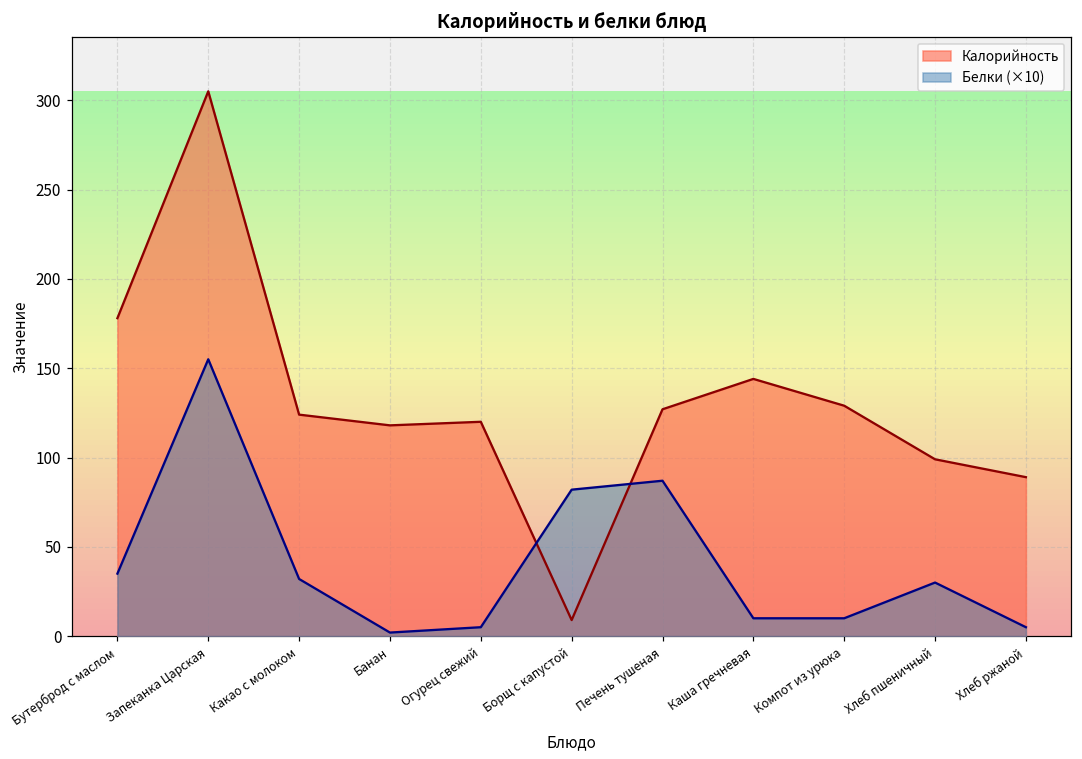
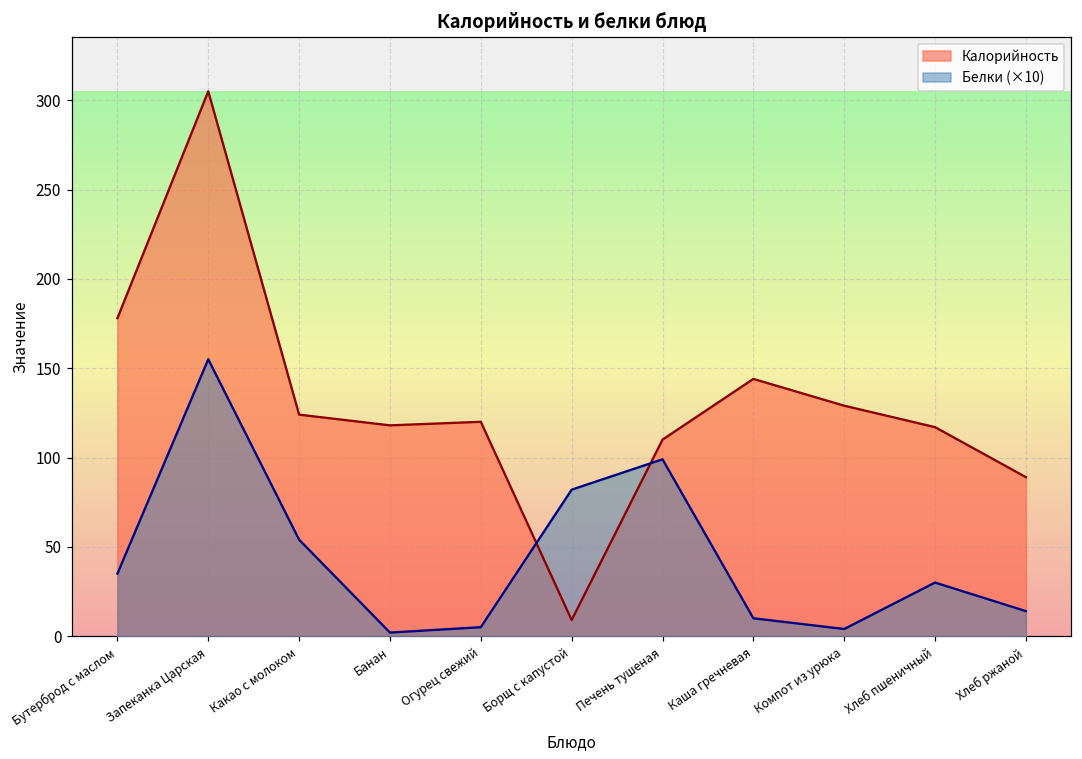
  {
    "Калорийность": {
      "Бутерброд с маслом": 178,
      "Запеканка Царская": 305,
      "Какао с молоком": 124,
      "Банан": 118,
      "Огурец свежий": 120,
      "Борщ с капустой": 9,
-     "Печень тушеная": 127,
+     "Печень тушеная": 110,
      "Каша гречневая": 144,
      "Компот из урюка": 129,
-     "Хлеб пшеничный": 99,
+     "Хлеб пшеничный": 117,
      "Хлеб ржаной": 89
    },
    "Белки (×10)": {
      "Бутерброд с маслом": 35,
      "Запеканка Царская": 155,
-     "Какао с молоком": 32,
+     "Какао с молоком": 54,
      "Банан": 2,
      "Огурец свежий": 5,
      "Борщ с капустой": 82,
-     "Печень тушеная": 87,
+     "Печень тушеная": 99,
      "Каша гречневая": 10,
-     "Компот из урюка": 10,
+     "Компот из урюка": 4,
      "Хлеб пшеничный": 30,
-     "Хлеб ржаной": 5
+     "Хлеб ржаной": 14
    }
  }
